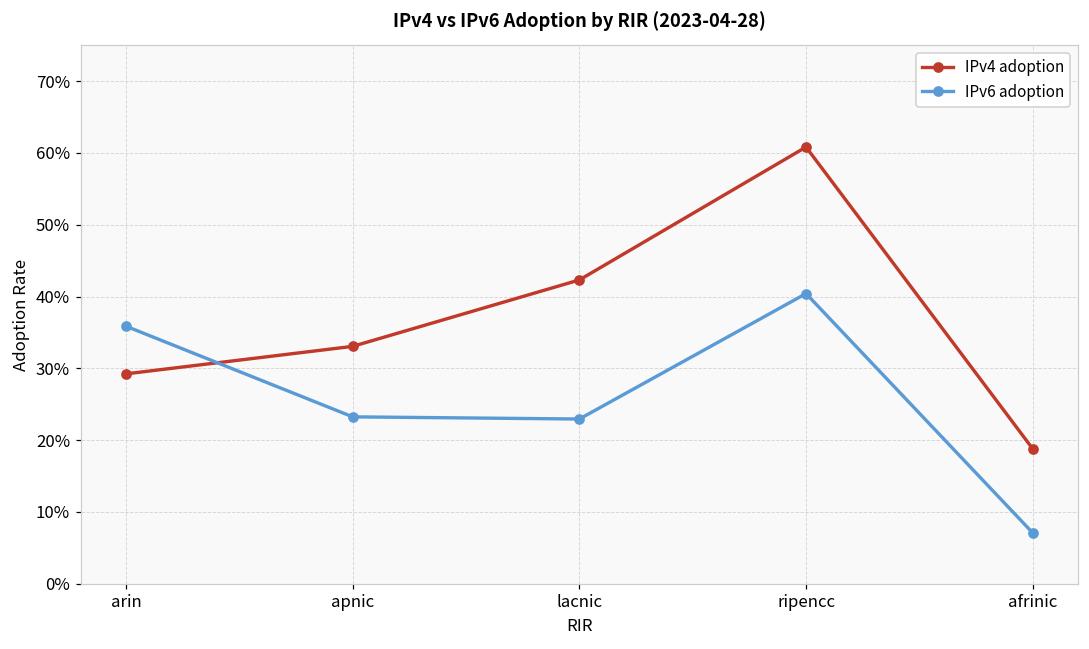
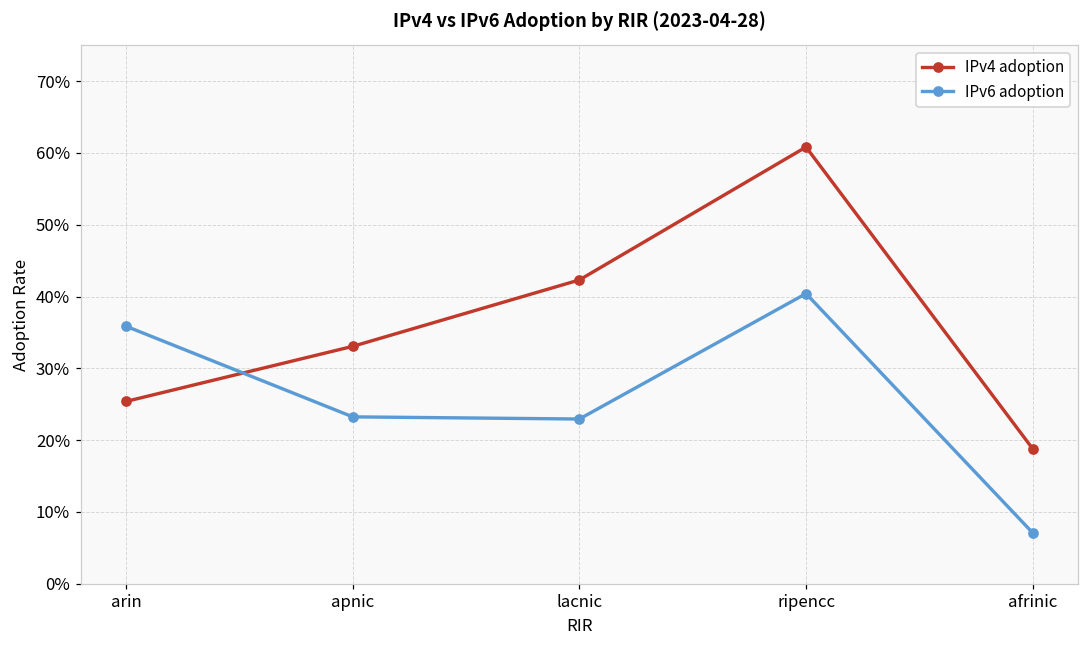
  {
    "IPv4 adoption": {
-     "arin": "29%",
+     "arin": "25%",
      "apnic": "33%",
      "lacnic": "42%",
      "ripencc": "61%",
      "afrinic": "19%"
    },
    "IPv6 adoption": {
      "arin": "36%",
      "apnic": "23%",
      "lacnic": "23%",
      "ripencc": "40%",
      "afrinic": "7%"
    }
  }
